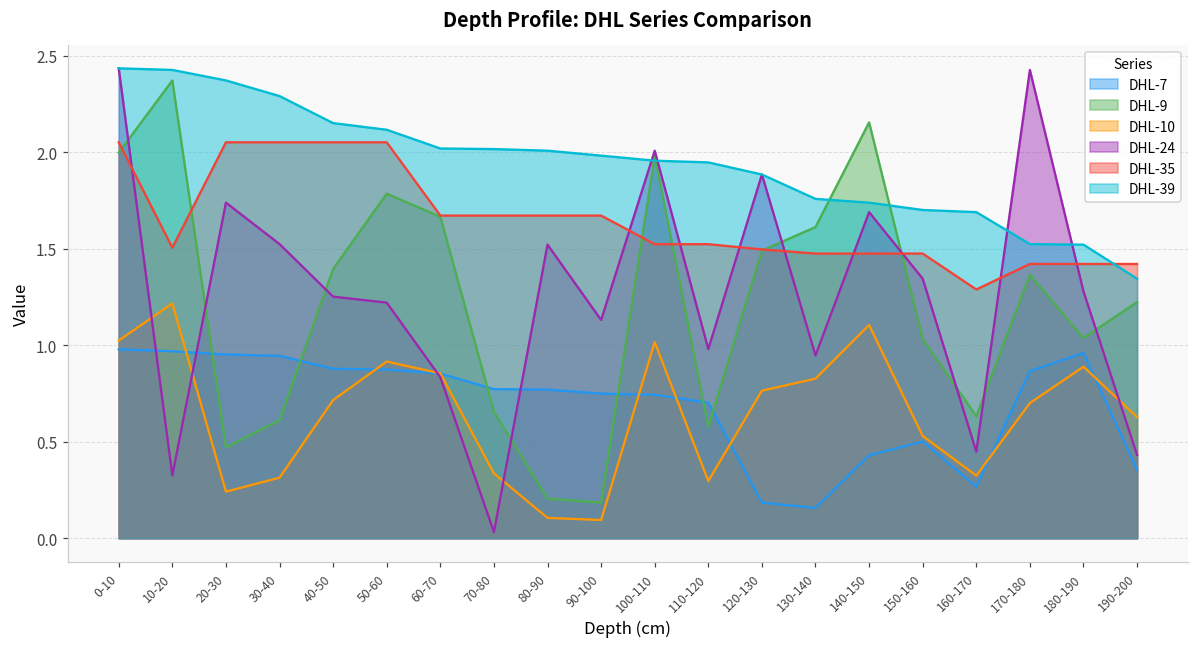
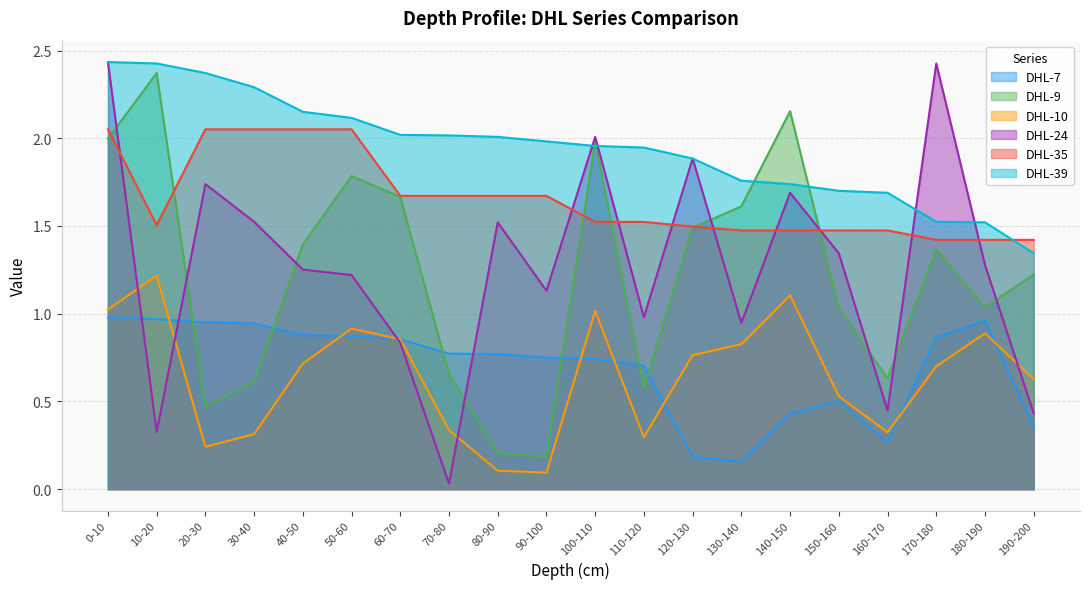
  {
    "DHL-9": {
      "0-10": 2.00,
      "10-20": 2.37,
      "20-30": 0.47,
      "30-40": 0.61,
      "40-50": 1.40,
      "50-60": 1.78,
      "70-80": 0.66,
      "80-90": 0.21,
      "90-100": 0.18,
      "100-110": 1.98,
      "110-120": 0.58,
      "130-140": 1.61,
      "140-150": 2.15,
      "150-160": 1.03,
      "160-170": 0.63,
      "170-180": 1.37,
      "180-190": 1.04,
      "190-200": 1.22
    },
    "DHL-10": {
      "0-10": 1.02,
      "10-20": 1.22,
      "20-30": 0.24,
      "30-40": 0.31,
      "40-50": 0.72,
      "50-60": 0.92,
      "70-80": 0.34,
      "80-90": 0.11,
      "90-100": 0.09,
      "100-110": 1.02,
      "110-120": 0.30,
      "120-130": 0.76,
      "130-140": 0.83,
      "140-150": 1.10,
      "150-160": 0.53,
      "160-170": 0.32,
      "170-180": 0.70,
      "180-190": 0.89,
      "190-200": 0.63
    },
    "DHL-24": {
      "10-20": 0.33,
      "20-30": 1.74,
      "30-40": 1.52,
      "40-50": 1.25,
      "50-60": 1.22,
      "60-70": 0.83,
      "70-80": 0.03,
      "80-90": 1.52,
      "90-100": 1.13,
      "100-110": 2.01,
      "110-120": 0.98,
      "130-140": 0.95,
      "140-150": 1.69,
      "150-160": 1.34,
      "160-170": 0.45,
      "170-180": 2.43,
      "180-190": 1.28,
      "190-200": 0.43
    },
    "DHL-35": {
      "0-10": 2.05,
      "10-20": 1.50,
      "20-30": 2.05,
      "30-40": 2.05,
      "40-50": 2.05,
      "50-60": 2.05,
      "70-80": 1.67,
      "80-90": 1.67,
      "90-100": 1.67,
      "100-110": 1.52,
      "110-120": 1.52,
      "130-140": 1.47,
      "140-150": 1.47,
      "150-160": 1.47,
-     "160-170": 1.29,
+     "160-170": 1.47,
      "170-180": 1.42,
      "180-190": 1.42,
      "190-200": 1.42
    }
  }
